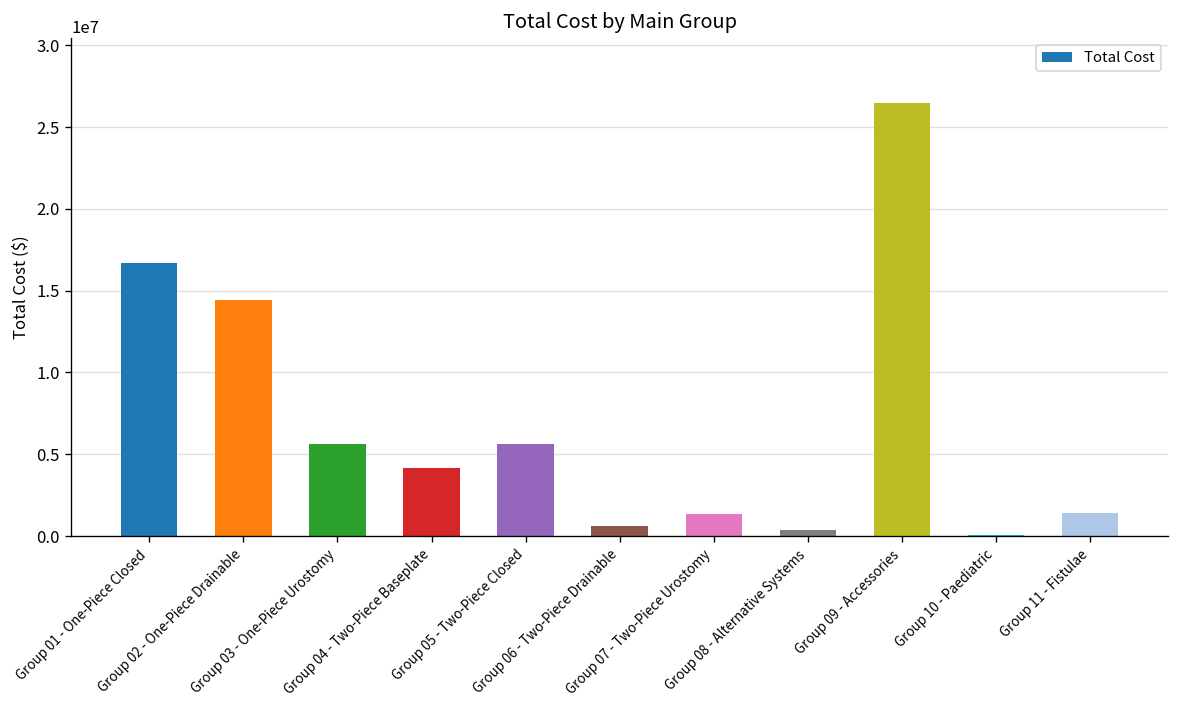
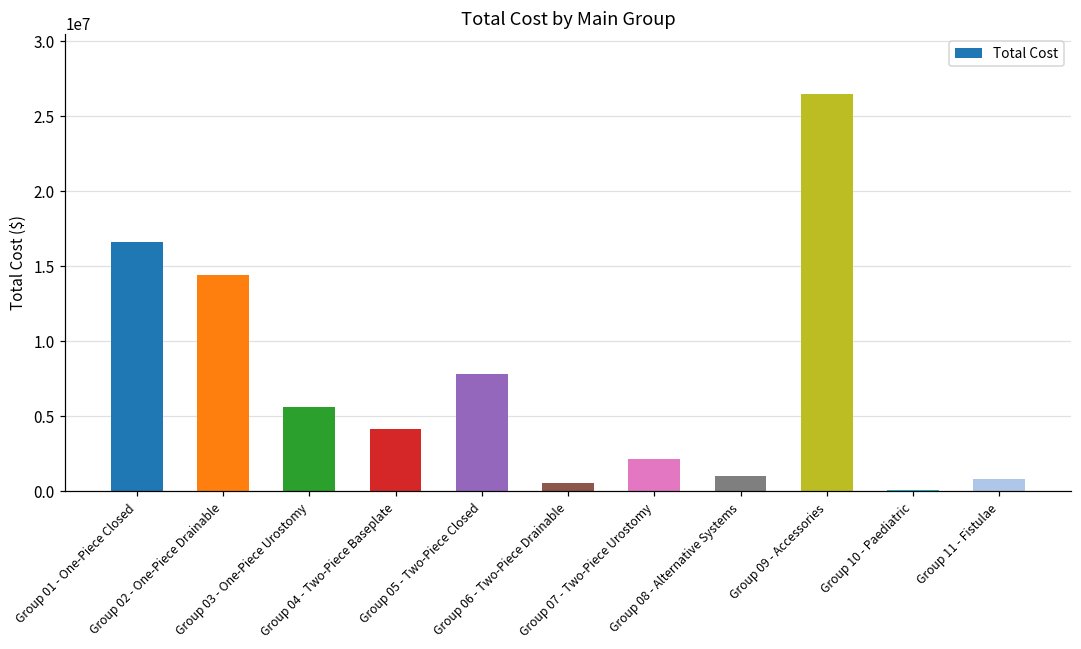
  {
    "Group 01 - One-Piece Closed": 16700000,
    "Group 02 - One-Piece Drainable": 14400000,
    "Group 03 - One-Piece Urostomy": 5600000,
    "Group 04 - Two-Piece Baseplate": 4200000,
-   "Group 05 - Two-Piece Closed": 5600000,
+   "Group 05 - Two-Piece Closed": 7800000,
    "Group 06 - Two-Piece Drainable": 600000,
-   "Group 07 - Two-Piece Urostomy": 1400000,
-   "Group 08 - Alternative Systems": 300000,
+   "Group 07 - Two-Piece Urostomy": 2200000,
+   "Group 08 - Alternative Systems": 1000000,
    "Group 09 - Accessories": 26500000,
-   "Group 11 - Fistulae": 1400000
+   "Group 11 - Fistulae": 800000
  }
